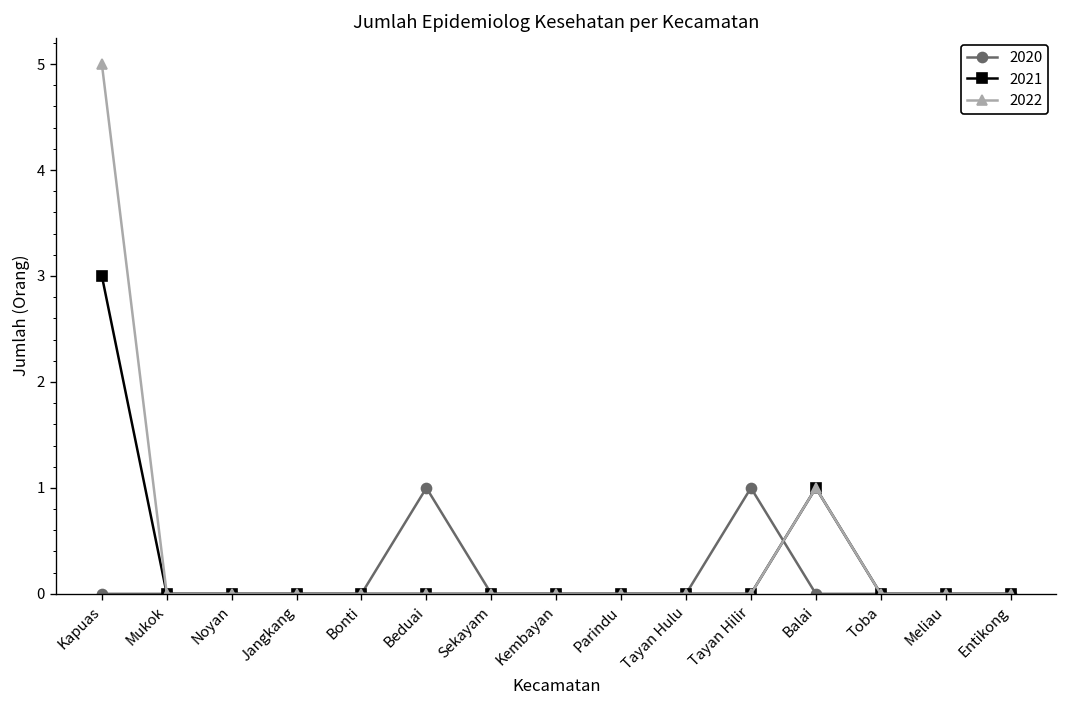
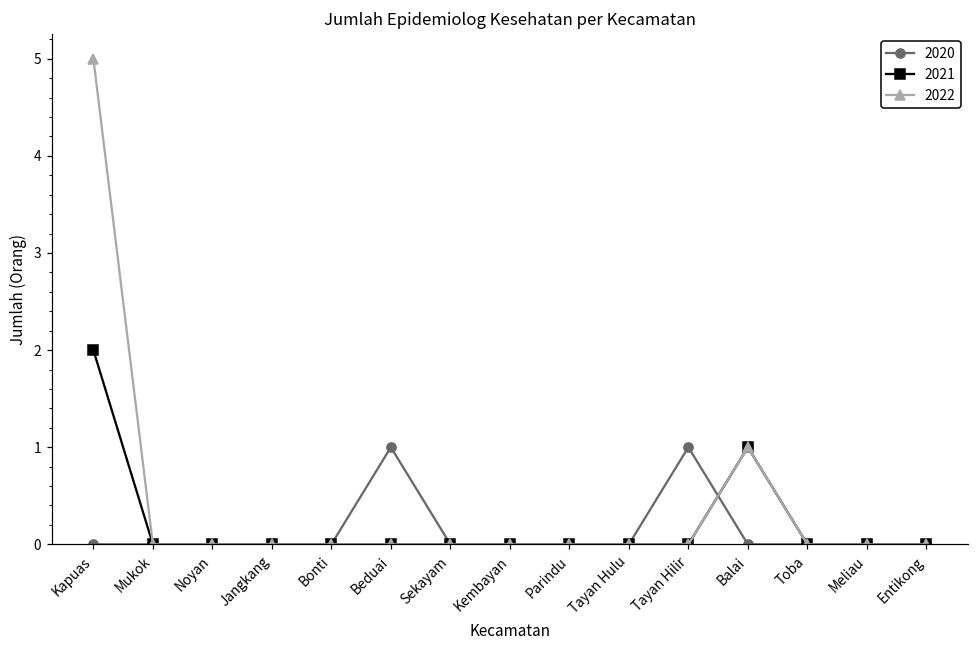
  {
    "2020": {
      "Kapuas": 0,
      "Beduai": 1,
      "Tayan Hilir": 1,
      "Balai": 0
    },
    "2021": {
-     "Kapuas": 3
+     "Kapuas": 2
    },
    "2022": {
      "Kapuas": 5
    }
  }
